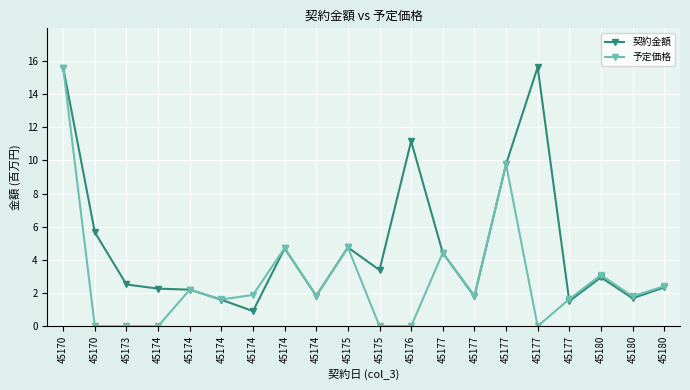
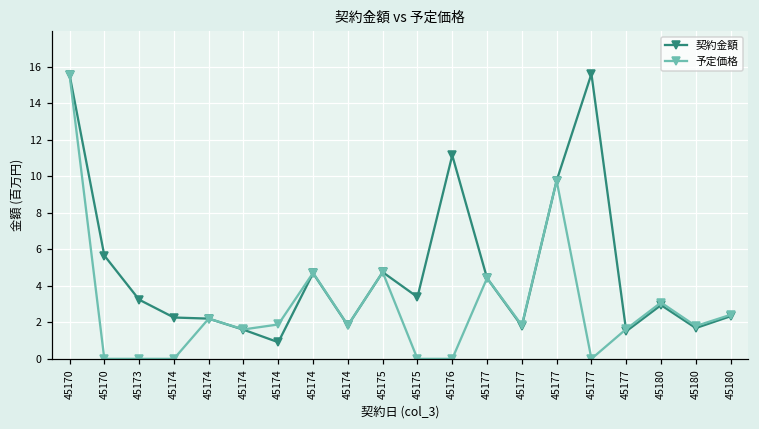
  {
    "契約金額": {
-     "45173": 2.5,
+     "45173": 3.2,
      "45176": 11.2
    },
    "予定価格": {
      "45173": 0.0,
      "45176": 0.0
    }
  }
